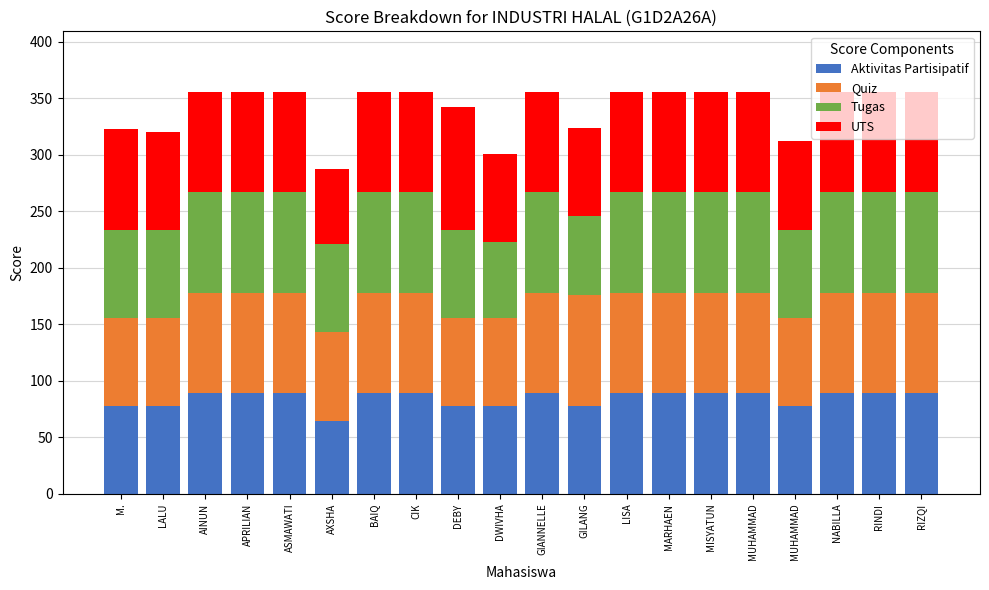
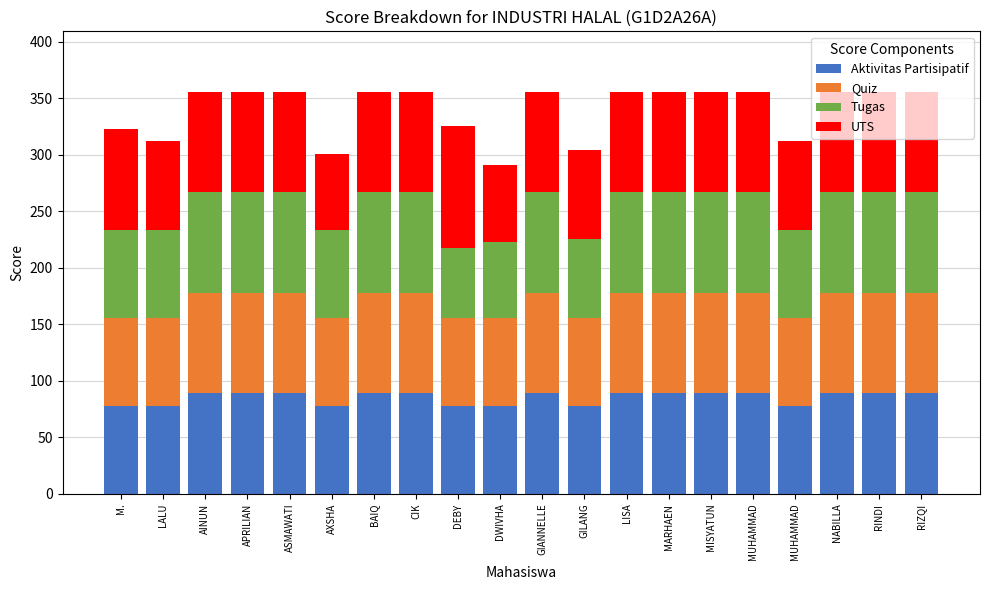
  {
    "Aktivitas Partisipatif": {
      "M.": 78,
      "LALU": 78,
      "AINUN": 89,
      "APRILIAN": 89,
      "ASMAWATI": 89,
-     "AXSHA": 65,
+     "AXSHA": 78,
      "BAIQ": 89,
      "CIK": 89,
      "DEBY": 78,
      "DWIVHA": 78,
      "GIANNELLE": 89,
      "GILANG": 78,
      "LISA": 89,
      "MARHAEN": 89,
      "MISYATUN": 89,
      "NABILLA": 89,
      "RINDI": 89,
      "RIZQI": 89
    },
    "Quiz": {
      "M.": 78,
      "LALU": 78,
      "AINUN": 89,
      "APRILIAN": 89,
      "ASMAWATI": 89,
      "AXSHA": 78,
      "BAIQ": 89,
      "CIK": 89,
      "DEBY": 78,
      "DWIVHA": 78,
      "GIANNELLE": 89,
-     "GILANG": 98,
+     "GILANG": 78,
      "LISA": 89,
      "MARHAEN": 89,
      "MISYATUN": 89,
      "NABILLA": 89,
      "RINDI": 89,
      "RIZQI": 89
    },
    "Tugas": {
      "M.": 78,
      "LALU": 78,
      "AINUN": 89,
      "APRILIAN": 89,
      "ASMAWATI": 89,
      "AXSHA": 78,
      "BAIQ": 89,
      "CIK": 89,
-     "DEBY": 78,
+     "DEBY": 62,
      "DWIVHA": 67,
      "GIANNELLE": 89,
      "GILANG": 70,
      "LISA": 89,
      "MARHAEN": 89,
      "MISYATUN": 89,
      "NABILLA": 89,
      "RINDI": 89,
      "RIZQI": 89
    },
    "UTS": {
      "M.": 89,
-     "LALU": 86,
+     "LALU": 78,
      "AINUN": 89,
      "APRILIAN": 89,
      "ASMAWATI": 89,
      "AXSHA": 67,
      "BAIQ": 89,
      "CIK": 89,
      "DEBY": 108,
-     "DWIVHA": 78,
+     "DWIVHA": 68,
      "GIANNELLE": 89,
      "GILANG": 78,
      "LISA": 89,
      "MARHAEN": 89,
      "MISYATUN": 89
    }
  }
